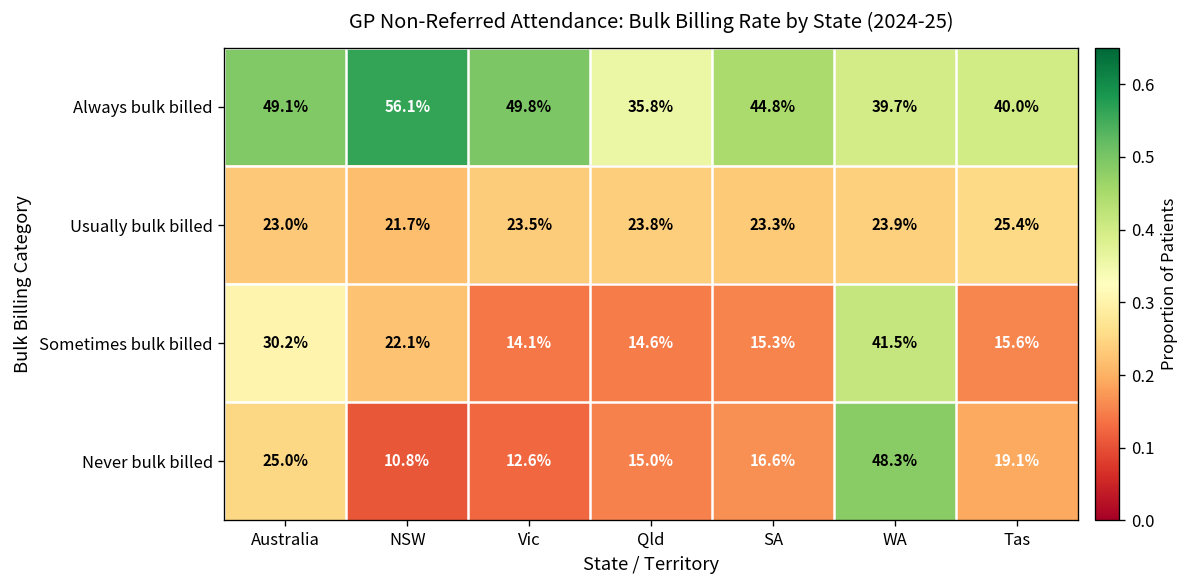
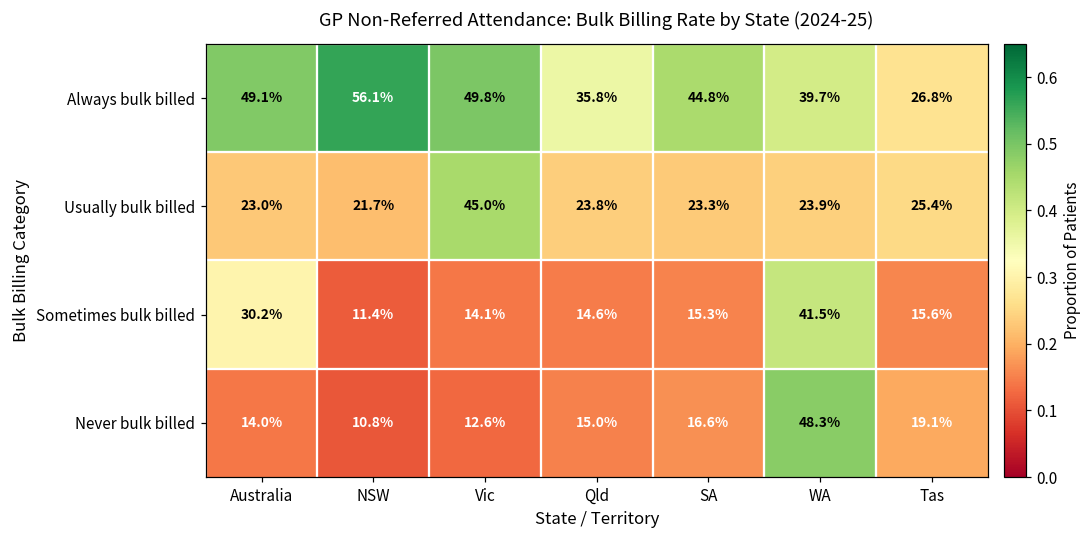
  {
    "Always bulk billed": {
      "Australia": "49.1%",
      "NSW": "56.1%",
      "Vic": "49.8%",
      "Qld": "35.8%",
      "SA": "44.8%",
      "WA": "39.7%",
-     "Tas": "40.0%"
+     "Tas": "26.8%"
    },
    "Usually bulk billed": {
      "Australia": "23.0%",
      "NSW": "21.7%",
-     "Vic": "23.5%",
+     "Vic": "45.0%",
      "Qld": "23.8%",
      "SA": "23.3%",
      "WA": "23.9%",
      "Tas": "25.4%"
    },
    "Sometimes bulk billed": {
      "Australia": "30.2%",
-     "NSW": "22.1%",
+     "NSW": "11.4%",
      "Vic": "14.1%",
      "Qld": "14.6%",
      "SA": "15.3%",
      "WA": "41.5%",
      "Tas": "15.6%"
    },
    "Never bulk billed": {
-     "Australia": "25.0%",
+     "Australia": "14.0%",
      "NSW": "10.8%",
      "Vic": "12.6%",
      "Qld": "15.0%",
      "SA": "16.6%",
      "WA": "48.3%",
      "Tas": "19.1%"
    }
  }
